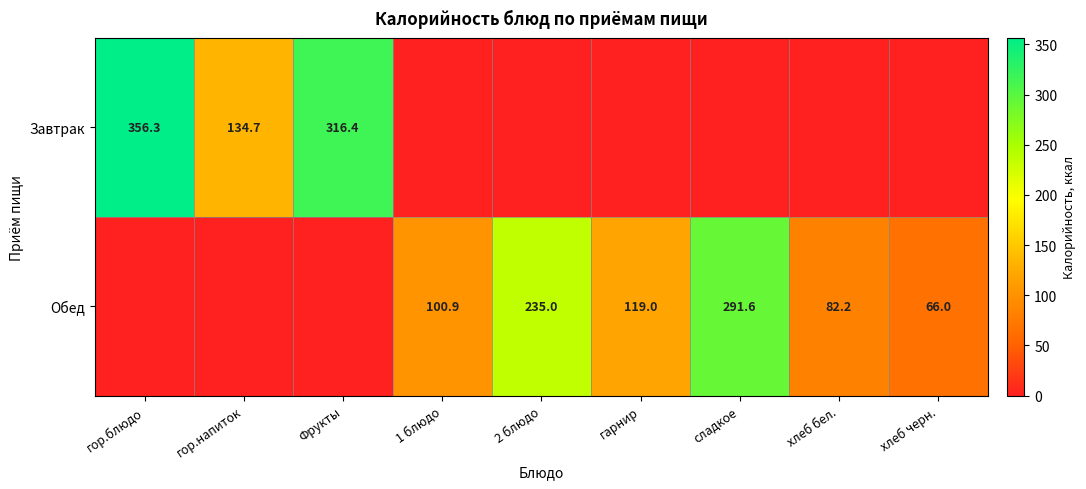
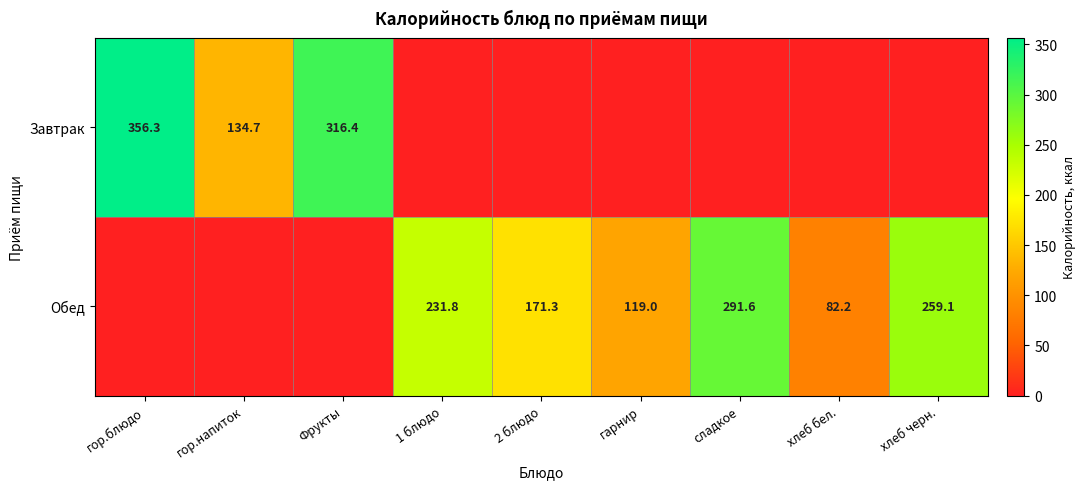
  {
    "Завтрак": {
      "гор.блюдо": 356.3,
      "гор.напиток": 134.7,
      "Фрукты": 316.4
    },
    "Обед": {
-     "1 блюдо": 100.9,
-     "2 блюдо": 235.0,
+     "1 блюдо": 231.8,
+     "2 блюдо": 171.3,
      "гарнир": 119.0,
      "сладкое": 291.6,
      "хлеб бел.": 82.2,
-     "хлеб черн.": 66.0
+     "хлеб черн.": 259.1
    }
  }
